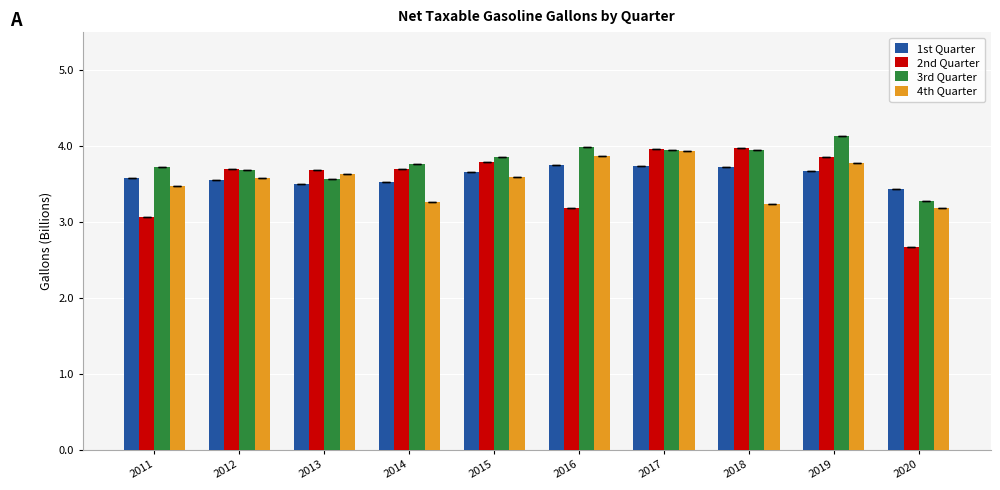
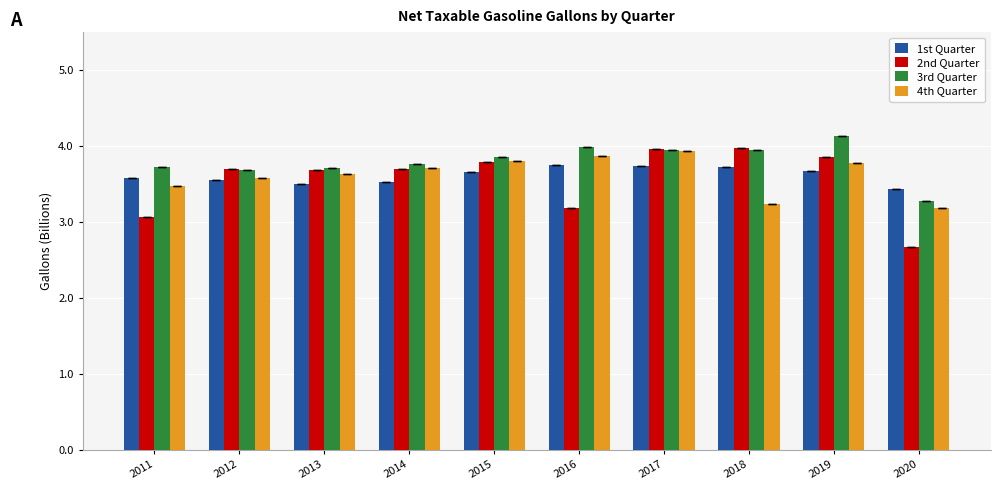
  {
    "2nd Quarter": {
      "2011": 3.1,
      "2012": 3.7,
      "2013": 3.7,
      "2014": 3.7,
      "2015": 3.8,
      "2016": 3.2,
      "2017": 4.0,
      "2018": 4.0,
      "2019": 3.9,
      "2020": 2.7
    },
    "3rd Quarter": {
      "2011": 3.7,
      "2012": 3.7,
-     "2013": 3.6,
+     "2013": 3.7,
      "2014": 3.8,
      "2015": 3.9,
      "2016": 4.0,
      "2017": 3.9,
      "2018": 4.0,
      "2019": 4.1,
      "2020": 3.3
    },
    "4th Quarter": {
      "2011": 3.5,
      "2012": 3.6,
      "2013": 3.6,
-     "2014": 3.3,
-     "2015": 3.6,
+     "2014": 3.7,
+     "2015": 3.8,
      "2016": 3.9,
      "2017": 3.9,
      "2018": 3.2,
      "2019": 3.8,
      "2020": 3.2
    }
  }
